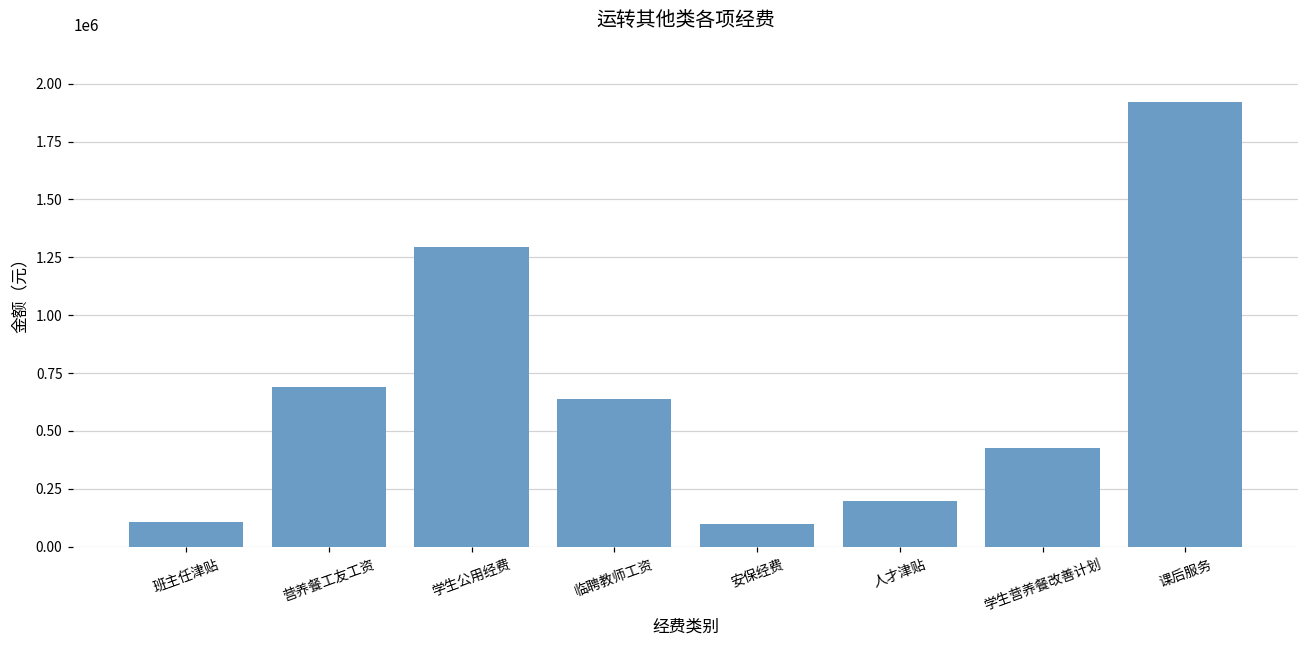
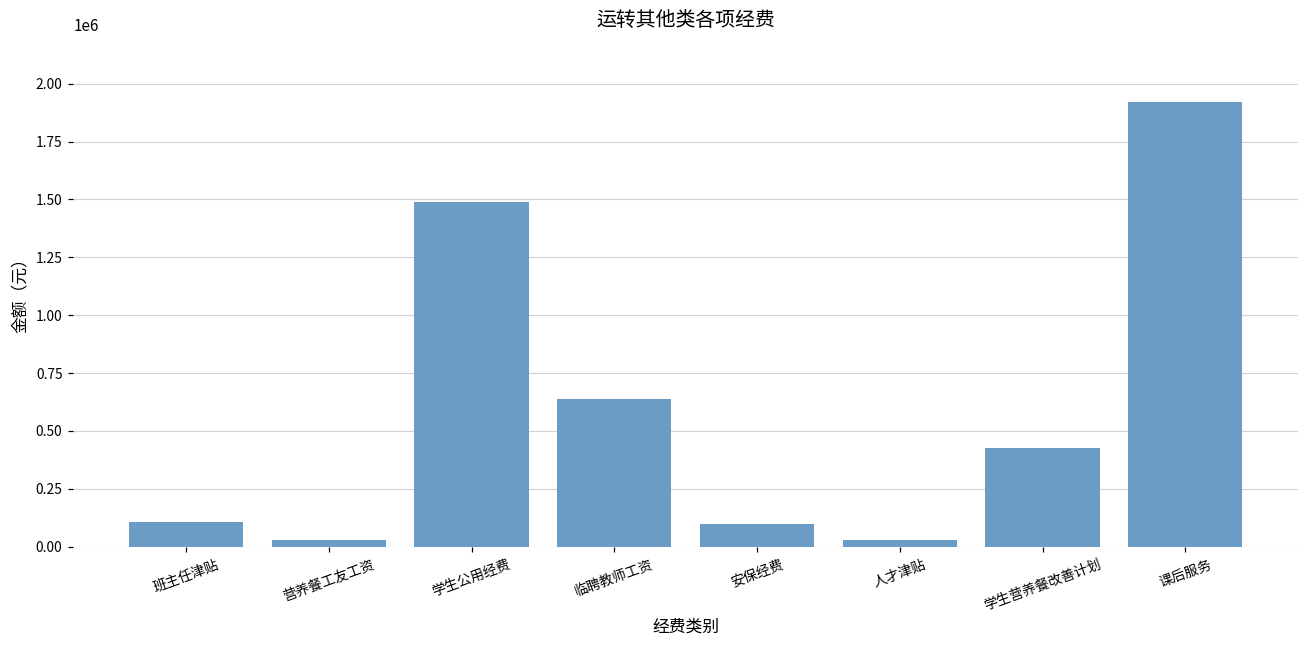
  {
    "班主任津贴": 110000,
-   "营养餐工友工资": 690000,
-   "学生公用经费": 1290000,
+   "营养餐工友工资": 30000,
+   "学生公用经费": 1490000,
    "临聘教师工资": 640000,
    "安保经费": 100000,
-   "人才津贴": 200000,
+   "人才津贴": 30000,
    "学生营养餐改善计划": 430000,
    "课后服务": 1920000
  }
